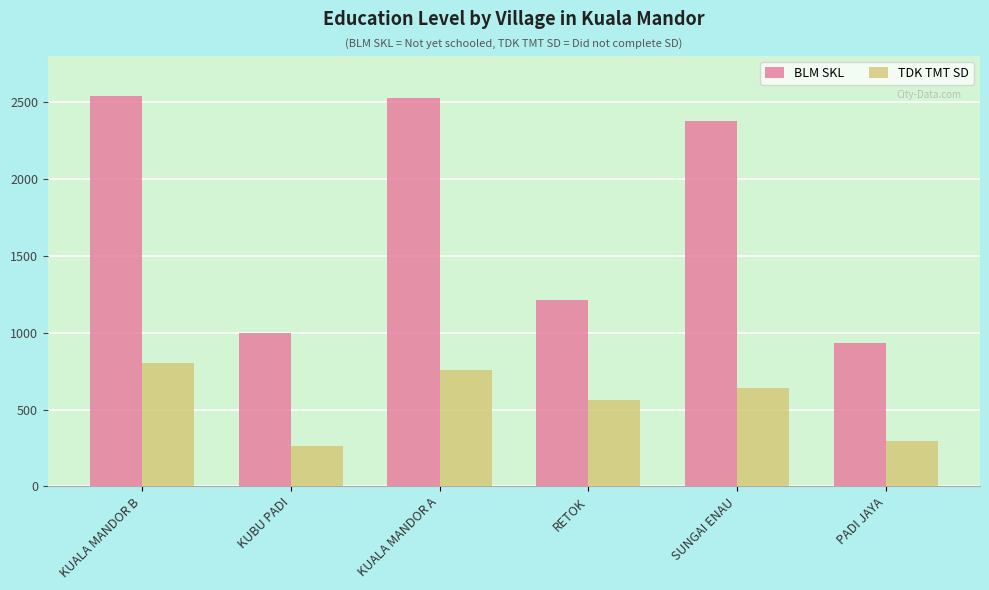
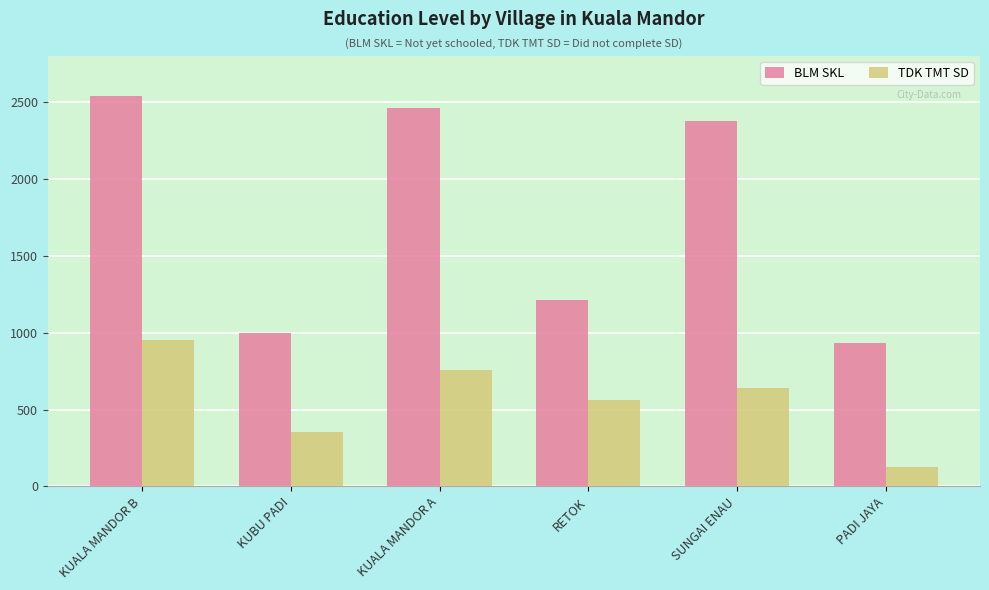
  {
    "BLM SKL": {
      "KUALA MANDOR B": 2530,
      "KUBU PADI": 1000,
-     "KUALA MANDOR A": 2520,
+     "KUALA MANDOR A": 2460,
      "RETOK": 1210,
      "SUNGAI ENAU": 2380,
      "PADI JAYA": 930
    },
    "TDK TMT SD": {
-     "KUALA MANDOR B": 810,
-     "KUBU PADI": 270,
+     "KUALA MANDOR B": 950,
+     "KUBU PADI": 350,
      "KUALA MANDOR A": 760,
      "RETOK": 560,
      "SUNGAI ENAU": 640,
-     "PADI JAYA": 300
+     "PADI JAYA": 130
    }
  }
